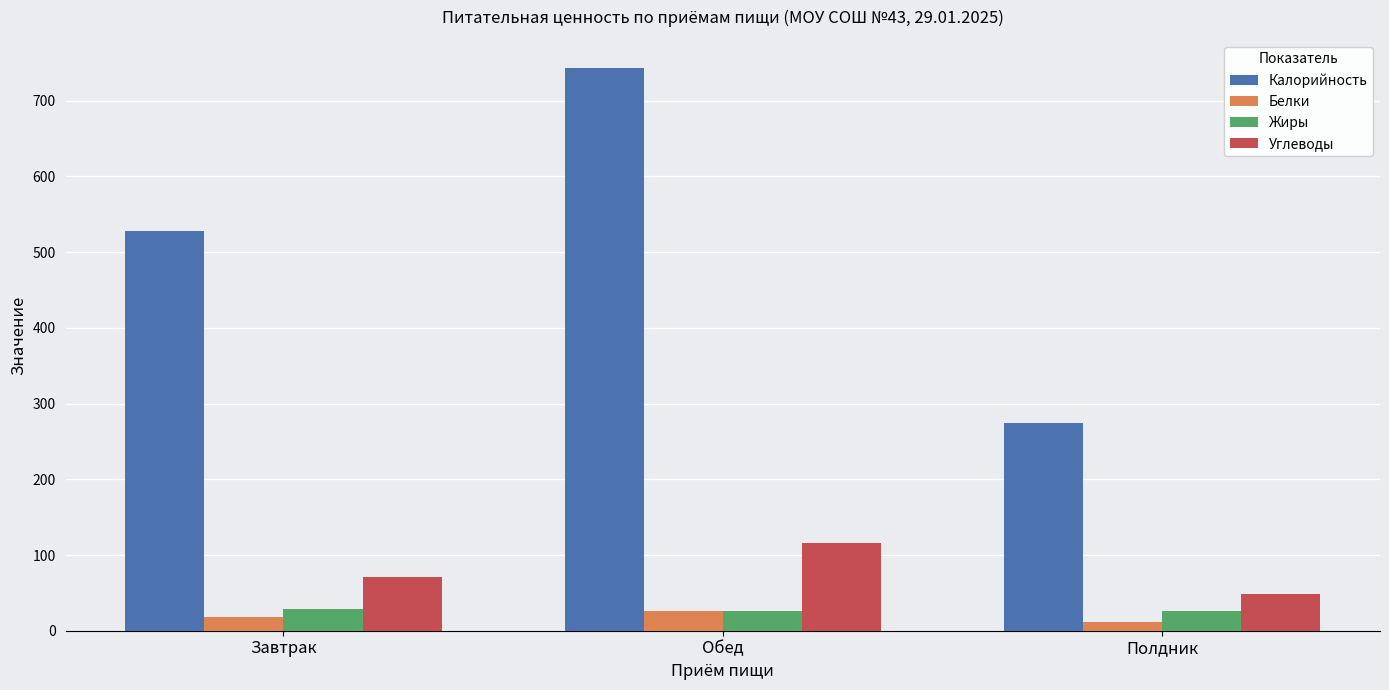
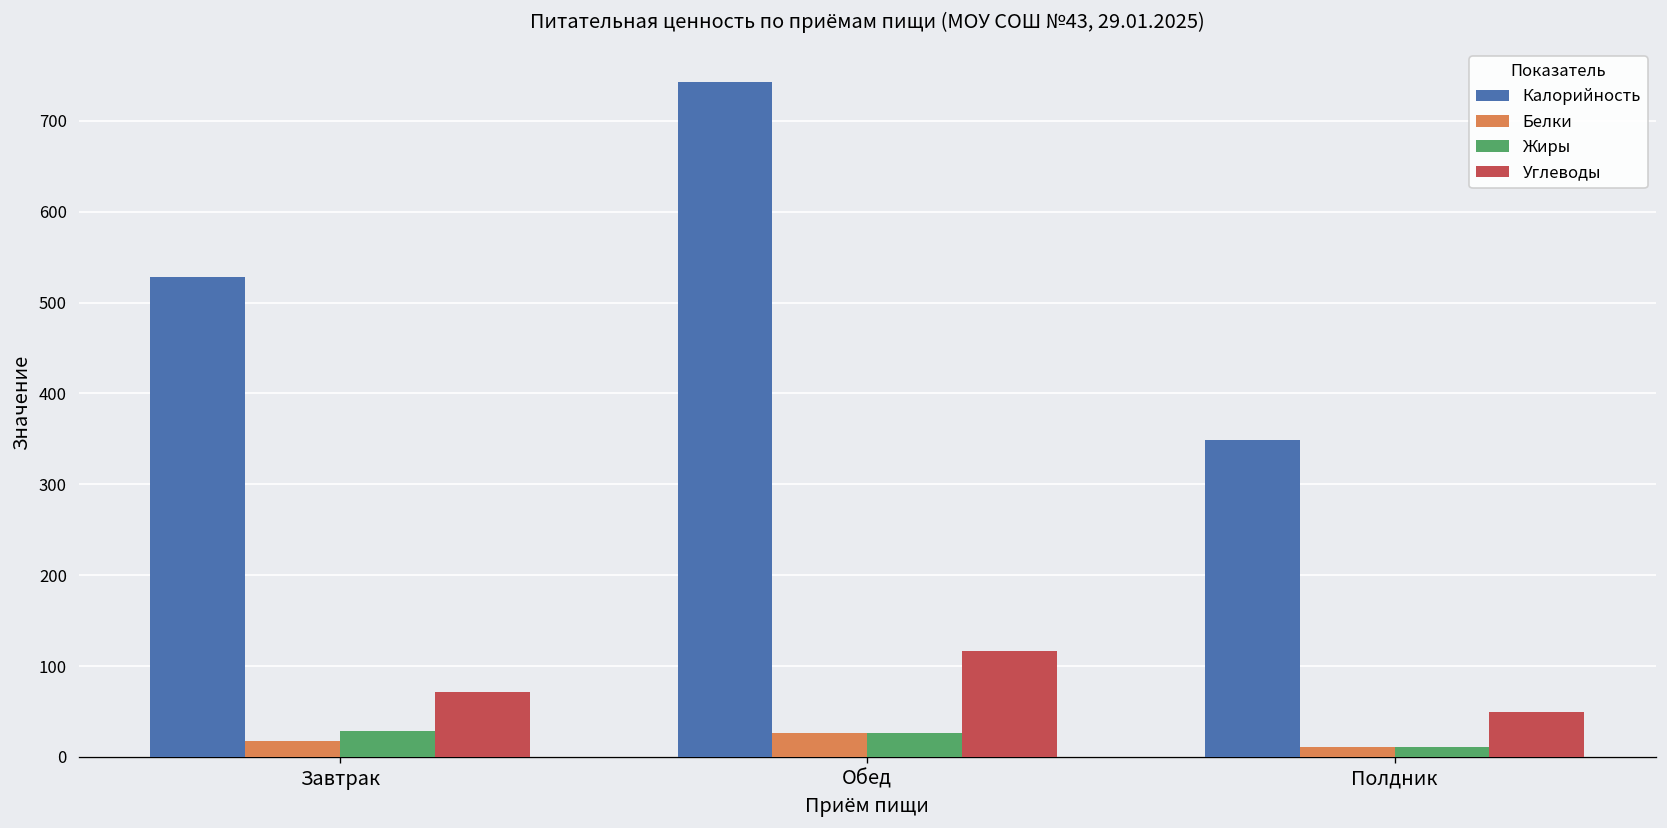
  {
    "Калорийность": {
      "Завтрак": 530,
      "Обед": 740,
-     "Полдник": 270
+     "Полдник": 350
    },
    "Жиры": {
      "Завтрак": 30,
      "Обед": 30,
-     "Полдник": 30
+     "Полдник": 10
    }
  }
